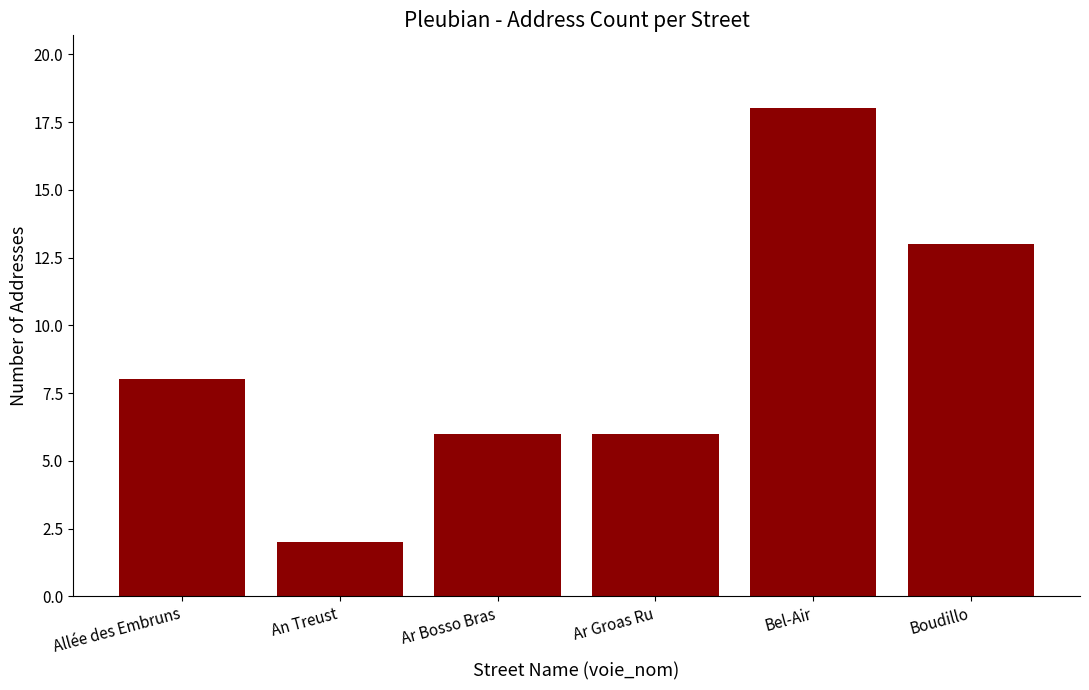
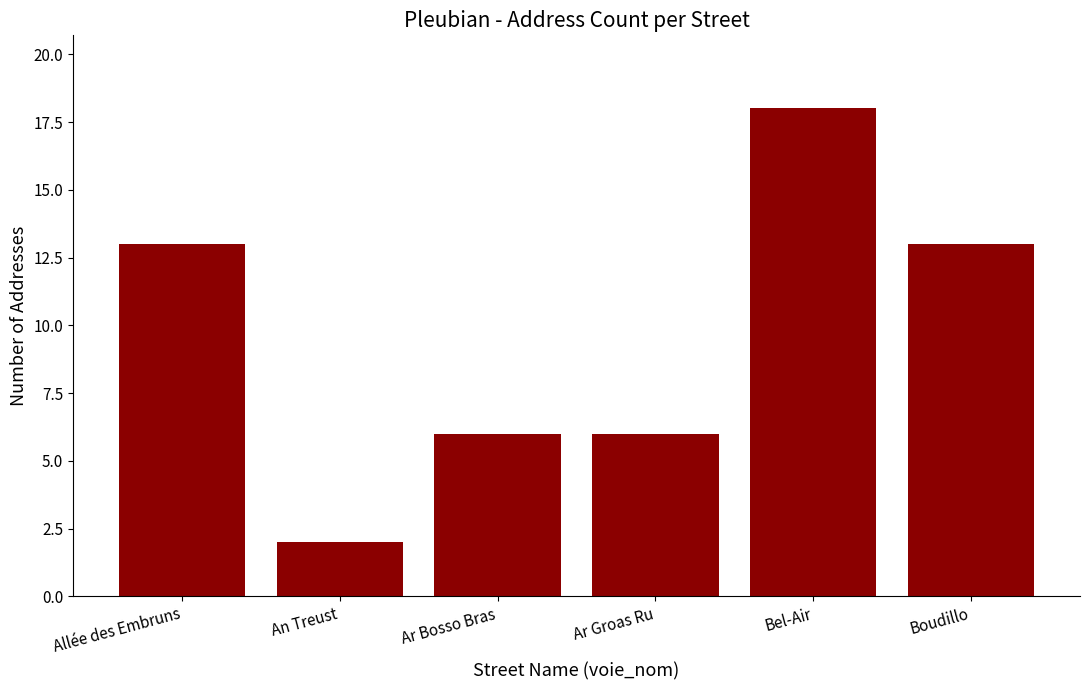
  {
-   "Allée des Embruns": 8,
+   "Allée des Embruns": 13,
    "An Treust": 2,
    "Ar Bosso Bras": 6,
    "Ar Groas Ru": 6,
    "Bel-Air": 18,
    "Boudillo": 13
  }
